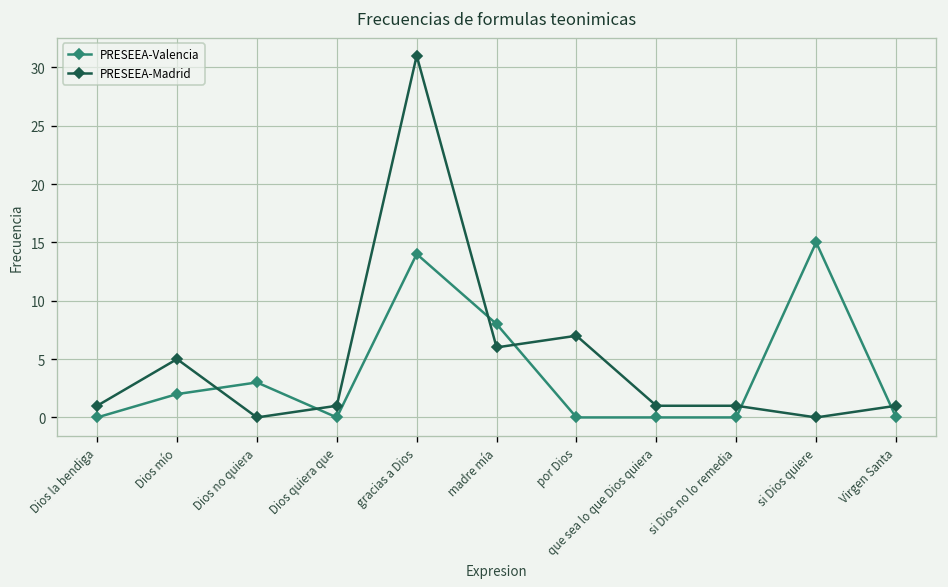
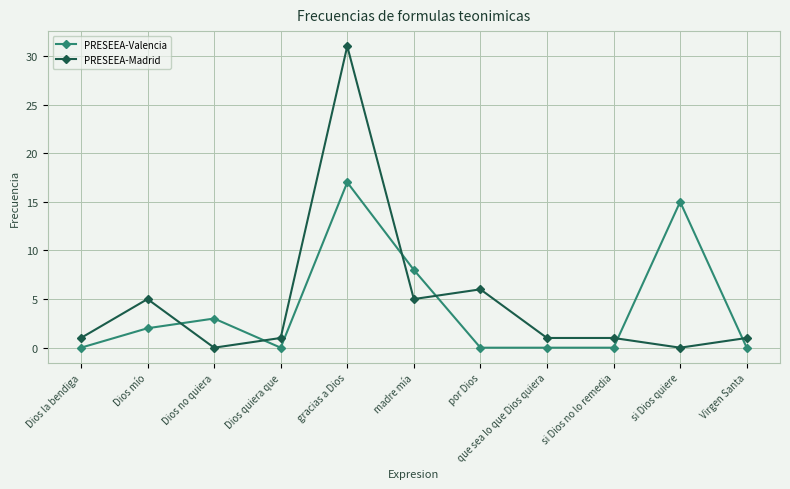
  {
    "PRESEEA-Valencia": {
      "Dios la bendiga": 0,
      "Dios mío": 2,
      "Dios no quiera": 3,
      "Dios quiera que": 0,
-     "gracias a Dios": 14,
+     "gracias a Dios": 17,
      "madre mía": 8,
      "por Dios": 0,
      "que sea lo que Dios quiera": 0,
      "si Dios no lo remedia": 0,
      "si Dios quiere": 15,
      "Virgen Santa": 0
    },
    "PRESEEA-Madrid": {
      "Dios la bendiga": 1,
      "Dios mío": 5,
      "Dios no quiera": 0,
      "Dios quiera que": 1,
      "gracias a Dios": 31,
-     "madre mía": 6,
-     "por Dios": 7,
+     "madre mía": 5,
+     "por Dios": 6,
      "que sea lo que Dios quiera": 1,
      "si Dios no lo remedia": 1,
      "si Dios quiere": 0,
      "Virgen Santa": 1
    }
  }
